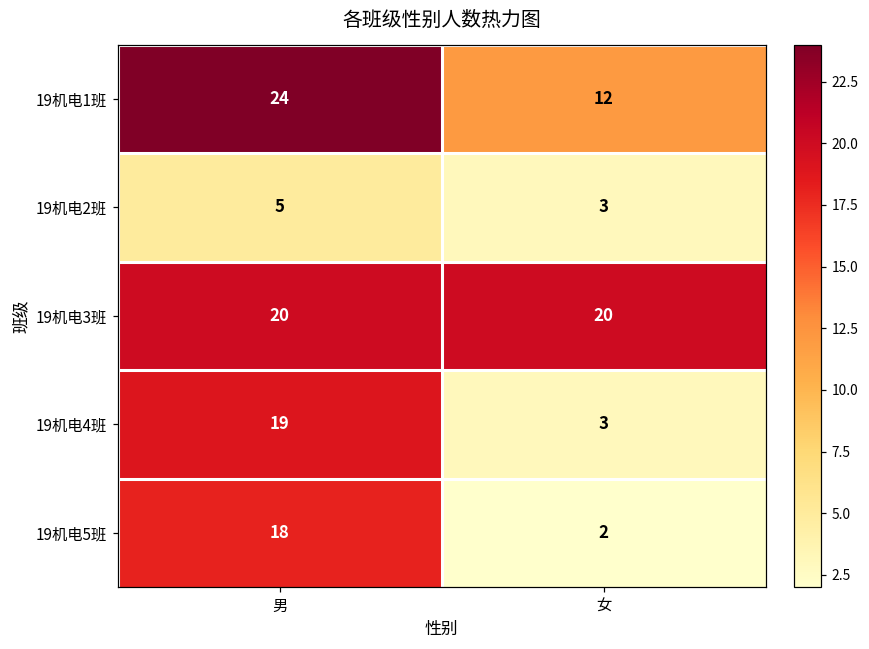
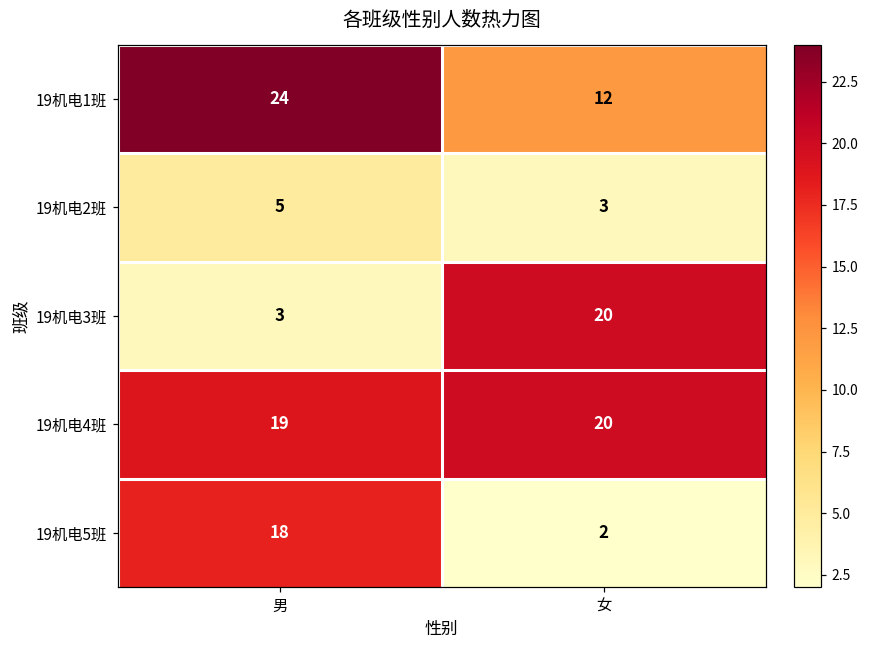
  {
    "19机电1班": {
      "男": 24,
      "女": 12
    },
    "19机电2班": {
      "男": 5,
      "女": 3
    },
    "19机电3班": {
-     "男": 20,
+     "男": 3,
      "女": 20
    },
    "19机电4班": {
      "男": 19,
-     "女": 3
+     "女": 20
    },
    "19机电5班": {
      "男": 18,
      "女": 2
    }
  }
